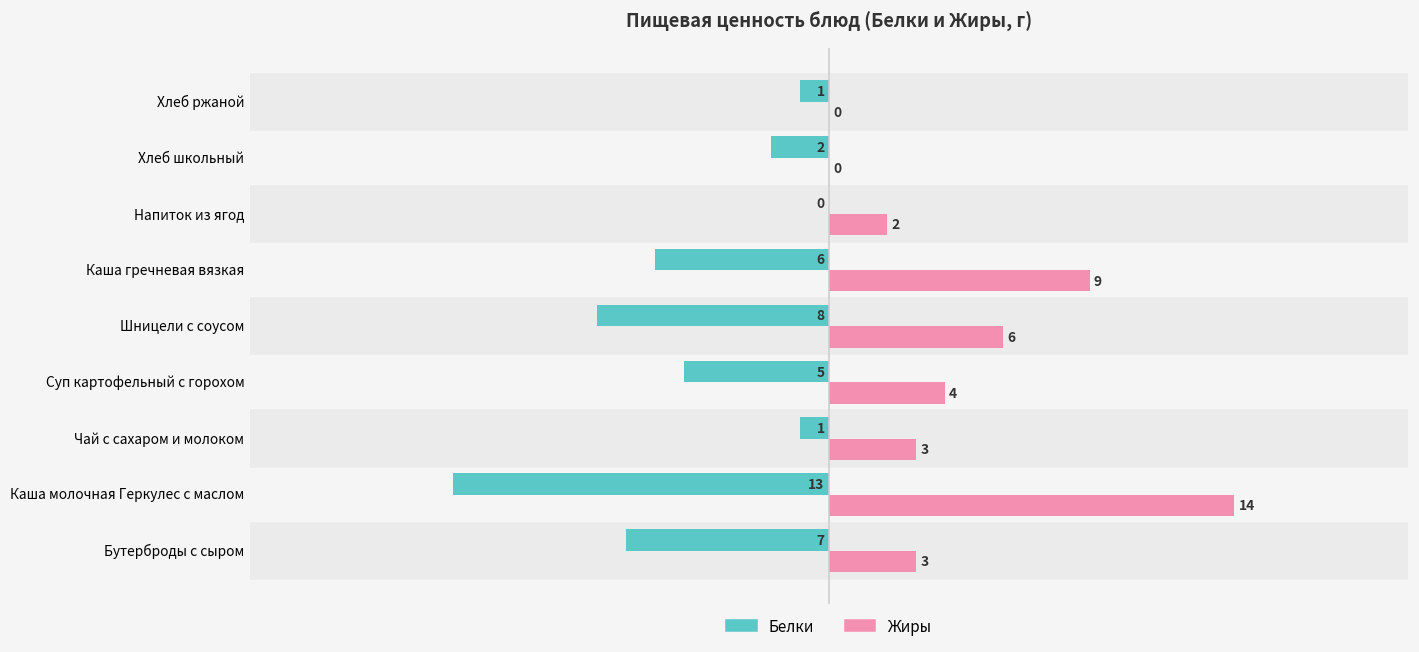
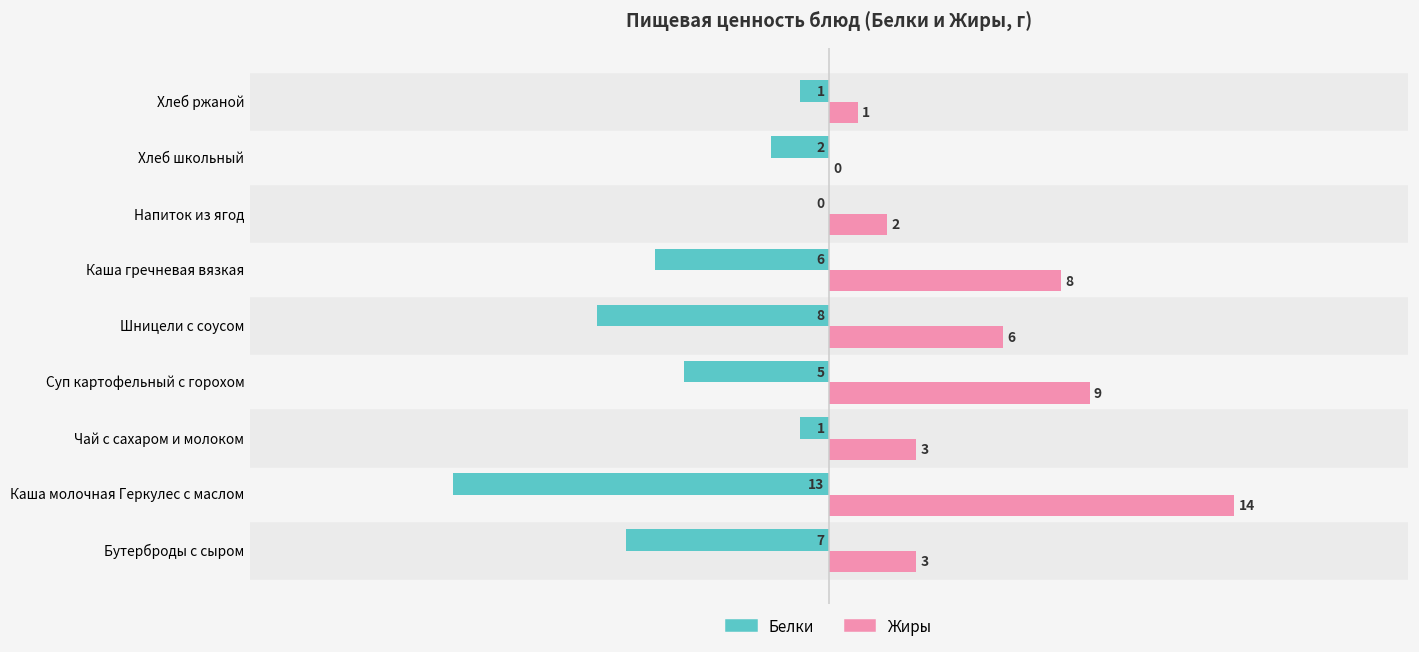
  {
    "Белки": {
      "Напиток из ягод": 0
    },
    "Жиры": {
-     "Хлеб ржаной": 0,
+     "Хлеб ржаной": 1,
      "Хлеб школьный": 0,
      "Напиток из ягод": 2,
-     "Каша гречневая вязкая": 9,
+     "Каша гречневая вязкая": 8,
      "Шницели с соусом": 6,
-     "Суп картофельный с горохом": 4,
+     "Суп картофельный с горохом": 9,
      "Чай с сахаром и молоком": 3,
      "Каша молочная Геркулес с маслом": 14,
      "Бутерброды с сыром": 3
    }
  }
